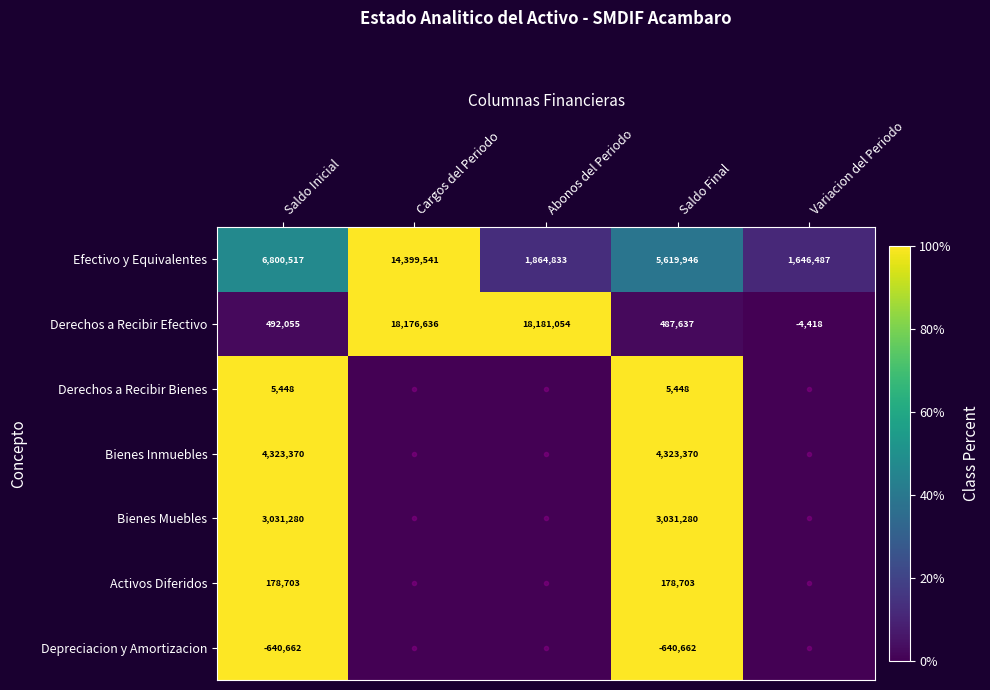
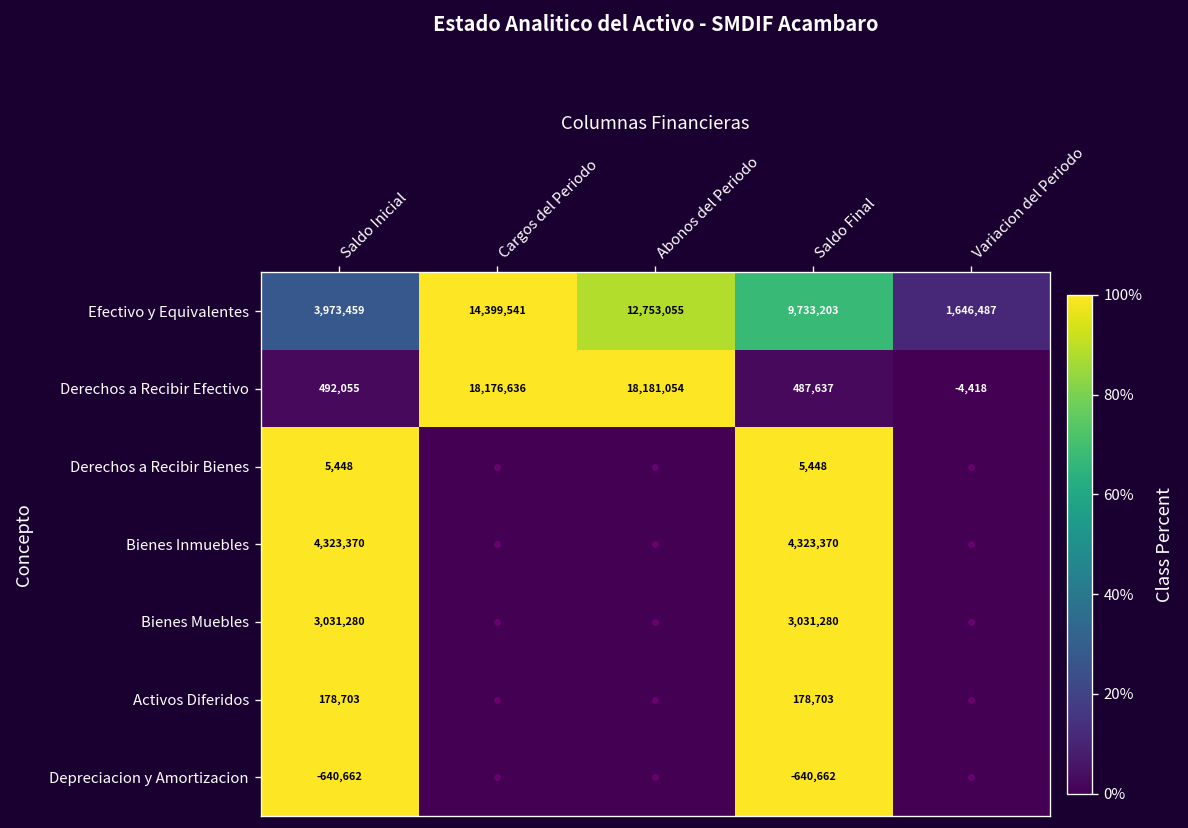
  {
    "Efectivo y Equivalentes": {
-     "Saldo Inicial": "6,800,517",
+     "Saldo Inicial": "3,973,459",
      "Cargos del Periodo": "14,399,541",
-     "Abonos del Periodo": "1,864,833",
-     "Saldo Final": "5,619,946",
+     "Abonos del Periodo": "12,753,055",
+     "Saldo Final": "9,733,203",
      "Variacion del Periodo": "1,646,487"
    },
    "Derechos a Recibir Efectivo": {
      "Saldo Inicial": "492,055",
      "Cargos del Periodo": "18,176,636",
      "Abonos del Periodo": "18,181,054",
      "Saldo Final": "487,637",
      "Variacion del Periodo": "-4,418"
    },
    "Derechos a Recibir Bienes": {
      "Saldo Inicial": "5,448",
      "Saldo Final": "5,448"
    },
    "Bienes Inmuebles": {
      "Saldo Inicial": "4,323,370",
      "Saldo Final": "4,323,370"
    },
    "Bienes Muebles": {
      "Saldo Inicial": "3,031,280",
      "Saldo Final": "3,031,280"
    },
    "Activos Diferidos": {
      "Saldo Inicial": "178,703",
      "Saldo Final": "178,703"
    },
    "Depreciacion y Amortizacion": {
      "Saldo Inicial": "-640,662",
      "Saldo Final": "-640,662"
    }
  }
